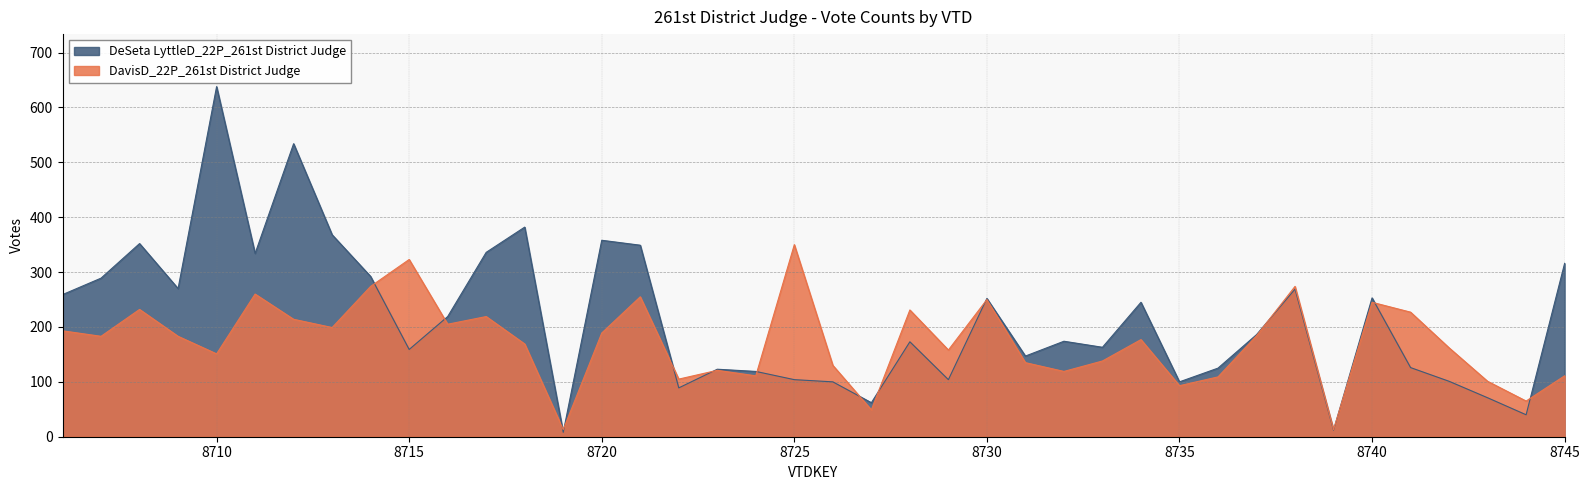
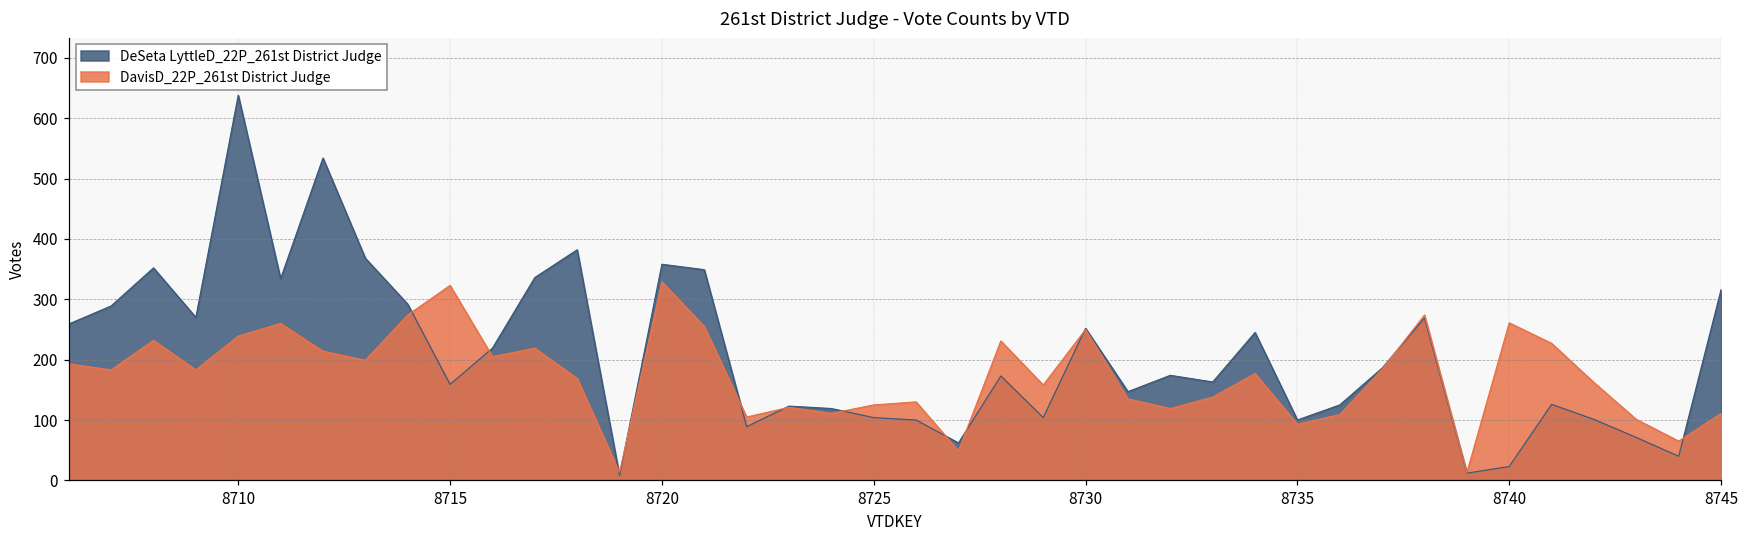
  {
    "DeSeta LyttleD_22P_261st District Judge": {
      "8710": 640,
      "8715": 160,
      "8720": 360,
      "8725": 100,
      "8735": 100,
-     "8740": 250,
+     "8740": 20,
      "8745": 320
    },
    "DavisD_22P_261st District Judge": {
-     "8710": 150,
+     "8710": 240,
      "8715": 320,
-     "8720": 190,
-     "8725": 350,
+     "8720": 330,
+     "8725": 130,
      "8735": 90,
-     "8740": 250,
+     "8740": 260,
      "8745": 110
    }
  }
